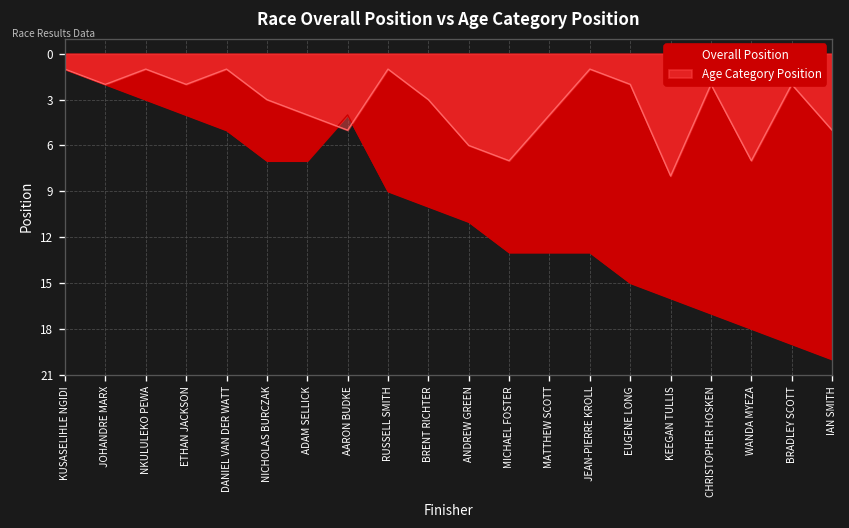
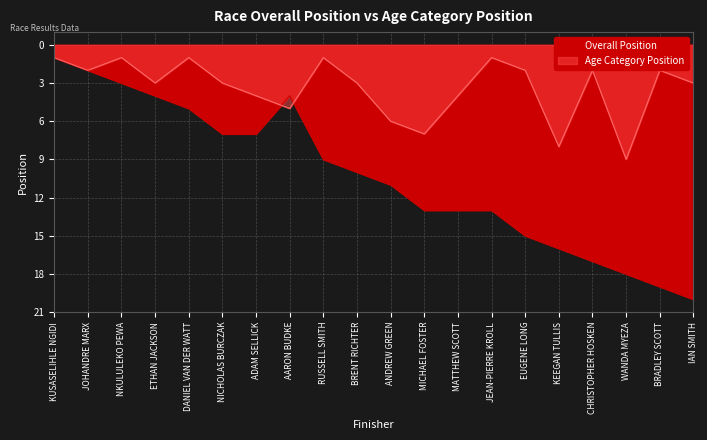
  {
    "Overall Position": {
      "NKULULEKO PEWA": 3,
      "ETHAN JACKSON": 4,
      "DANIEL VAN DER WATT": 5,
      "NICHOLAS BURCZAK": 7,
      "ADAM SELLICK": 7,
      "AARON BUDKE": 4,
      "RUSSELL SMITH": 9,
      "BRENT RICHTER": 10,
      "ANDREW GREEN": 11,
      "MICHAEL FOSTER": 13,
      "MATTHEW SCOTT": 13,
      "JEAN-PIERRE KROLL": 13,
      "EUGENE LONG": 15,
      "KEEGAN TULLIS": 16,
      "CHRISTOPHER HOSKEN": 17,
      "WANDA MYEZA": 18,
      "BRADLEY SCOTT": 19,
      "IAN SMITH": 20
    },
    "Age Category Position": {
      "NKULULEKO PEWA": 1,
-     "ETHAN JACKSON": 2,
+     "ETHAN JACKSON": 3,
      "DANIEL VAN DER WATT": 1,
      "NICHOLAS BURCZAK": 3,
      "ADAM SELLICK": 4,
      "AARON BUDKE": 5,
      "RUSSELL SMITH": 1,
      "BRENT RICHTER": 3,
      "ANDREW GREEN": 6,
      "MICHAEL FOSTER": 7,
      "MATTHEW SCOTT": 4,
      "JEAN-PIERRE KROLL": 1,
      "EUGENE LONG": 2,
      "KEEGAN TULLIS": 8,
      "CHRISTOPHER HOSKEN": 2,
-     "WANDA MYEZA": 7,
+     "WANDA MYEZA": 9,
      "BRADLEY SCOTT": 2,
-     "IAN SMITH": 5
+     "IAN SMITH": 3
    }
  }
